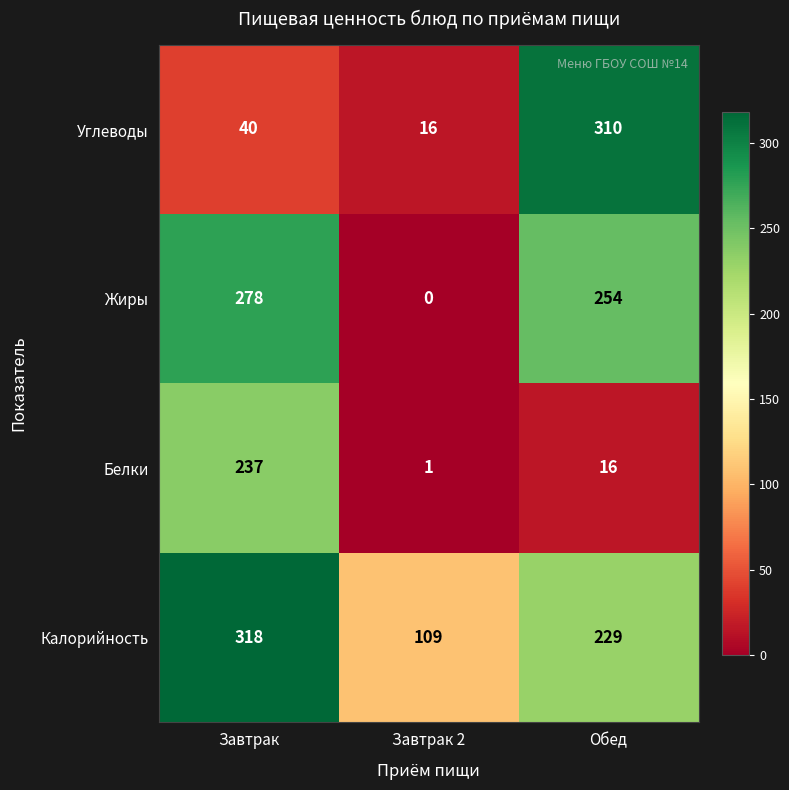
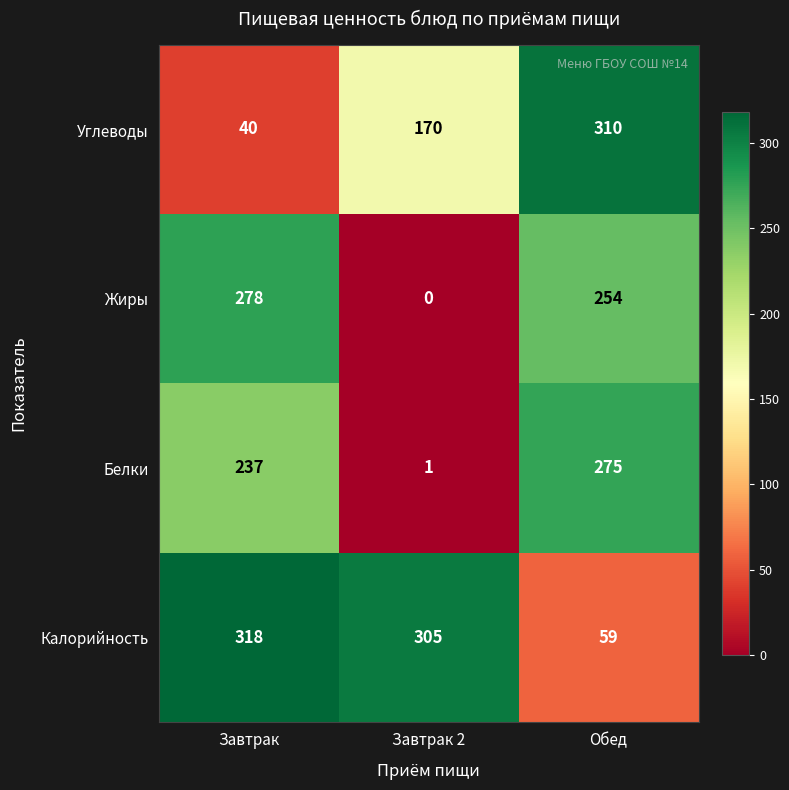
  {
    "Углеводы": {
      "Завтрак": 40,
-     "Завтрак 2": 16
+     "Завтрак 2": 170
    },
    "Жиры": {
      "Завтрак": 278,
      "Завтрак 2": 0,
      "Обед": 254
    },
    "Белки": {
      "Завтрак": 237,
      "Завтрак 2": 1,
-     "Обед": 16
+     "Обед": 275
    },
    "Калорийность": {
      "Завтрак": 318,
-     "Завтрак 2": 109,
-     "Обед": 229
+     "Завтрак 2": 305,
+     "Обед": 59
    }
  }
